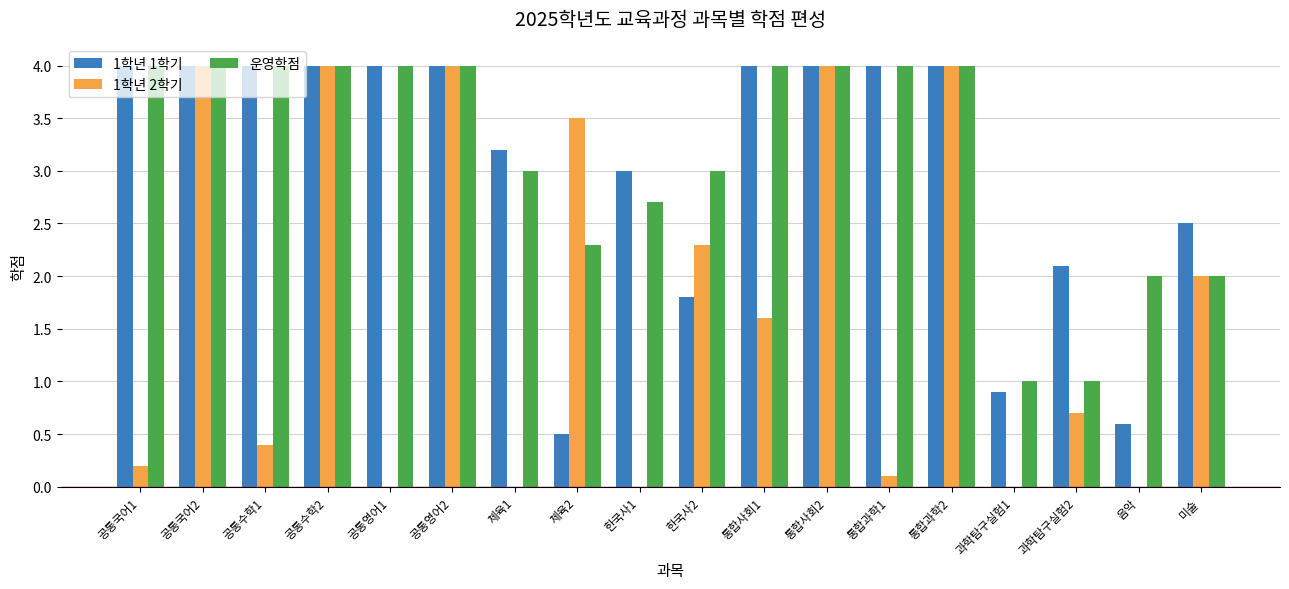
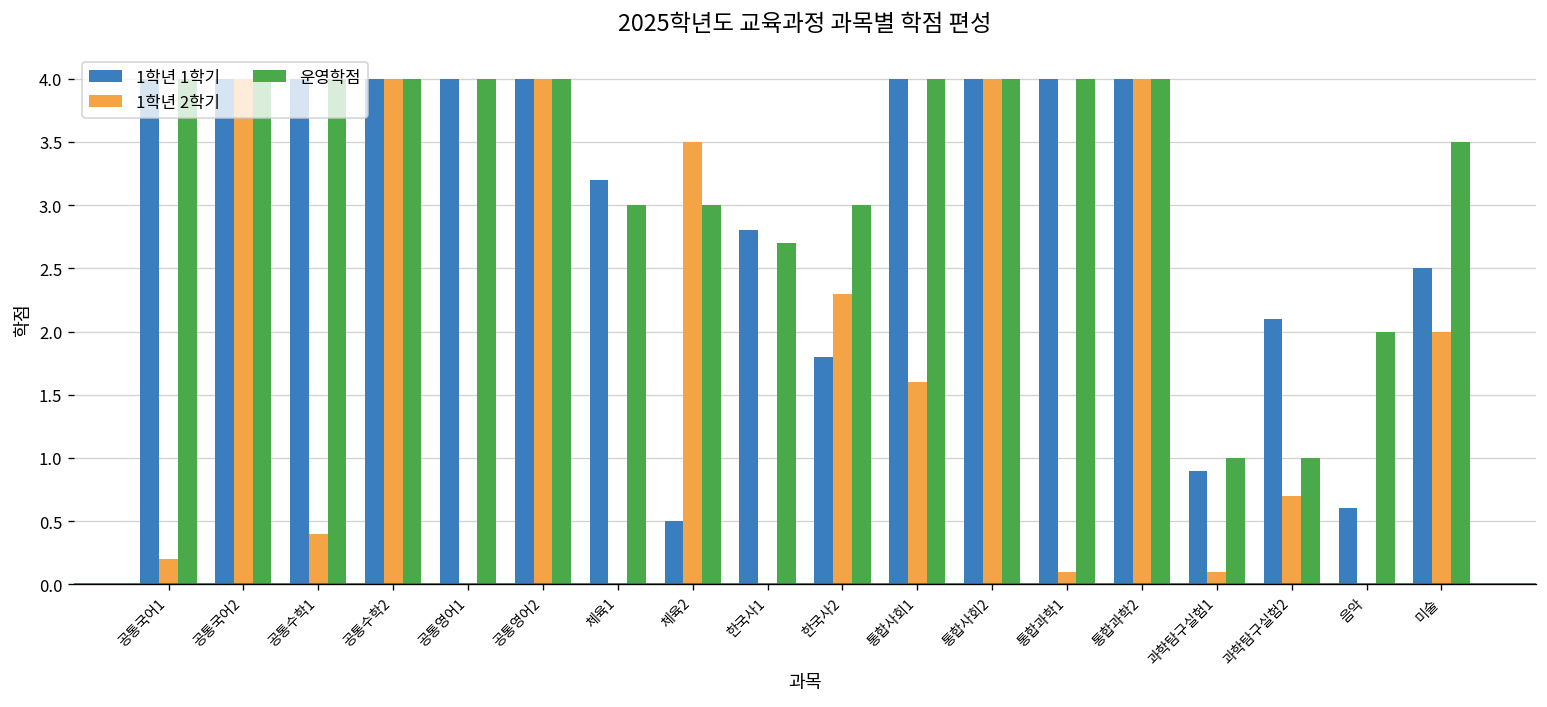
  {
    "1학년 1학기": {
      "공통수학2": 4.0,
      "공통영어1": 4.0,
      "공통영어2": 4.0,
      "체육1": 3.2,
      "체육2": 0.5,
-     "한국사1": 3.0,
+     "한국사1": 2.8,
      "한국사2": 1.8,
      "통합사회1": 4.0,
      "통합사회2": 4.0,
      "통합과학1": 4.0,
      "통합과학2": 4.0,
      "과학탐구실험1": 0.9,
      "과학탐구실험2": 2.1,
      "음악": 0.6,
      "미술": 2.5
    },
    "1학년 2학기": {
      "공통국어1": 0.2,
      "공통수학1": 0.4,
      "공통수학2": 4.0,
      "공통영어1": 0.0,
      "공통영어2": 4.0,
      "체육1": 0.0,
      "체육2": 3.5,
      "한국사1": 0.0,
      "한국사2": 2.3,
      "통합사회1": 1.6,
      "통합사회2": 4.0,
      "통합과학1": 0.1,
      "통합과학2": 4.0,
-     "과학탐구실험1": 0.0,
+     "과학탐구실험1": 0.1,
      "과학탐구실험2": 0.7,
      "음악": 0.0,
      "미술": 2.0
    },
    "운영학점": {
      "공통수학2": 4.0,
      "공통영어1": 4.0,
      "공통영어2": 4.0,
      "체육1": 3.0,
-     "체육2": 2.3,
+     "체육2": 3.0,
      "한국사1": 2.7,
      "한국사2": 3.0,
      "통합사회1": 4.0,
      "통합사회2": 4.0,
      "통합과학1": 4.0,
      "통합과학2": 4.0,
      "과학탐구실험1": 1.0,
      "과학탐구실험2": 1.0,
      "음악": 2.0,
-     "미술": 2.0
+     "미술": 3.5
    }
  }
